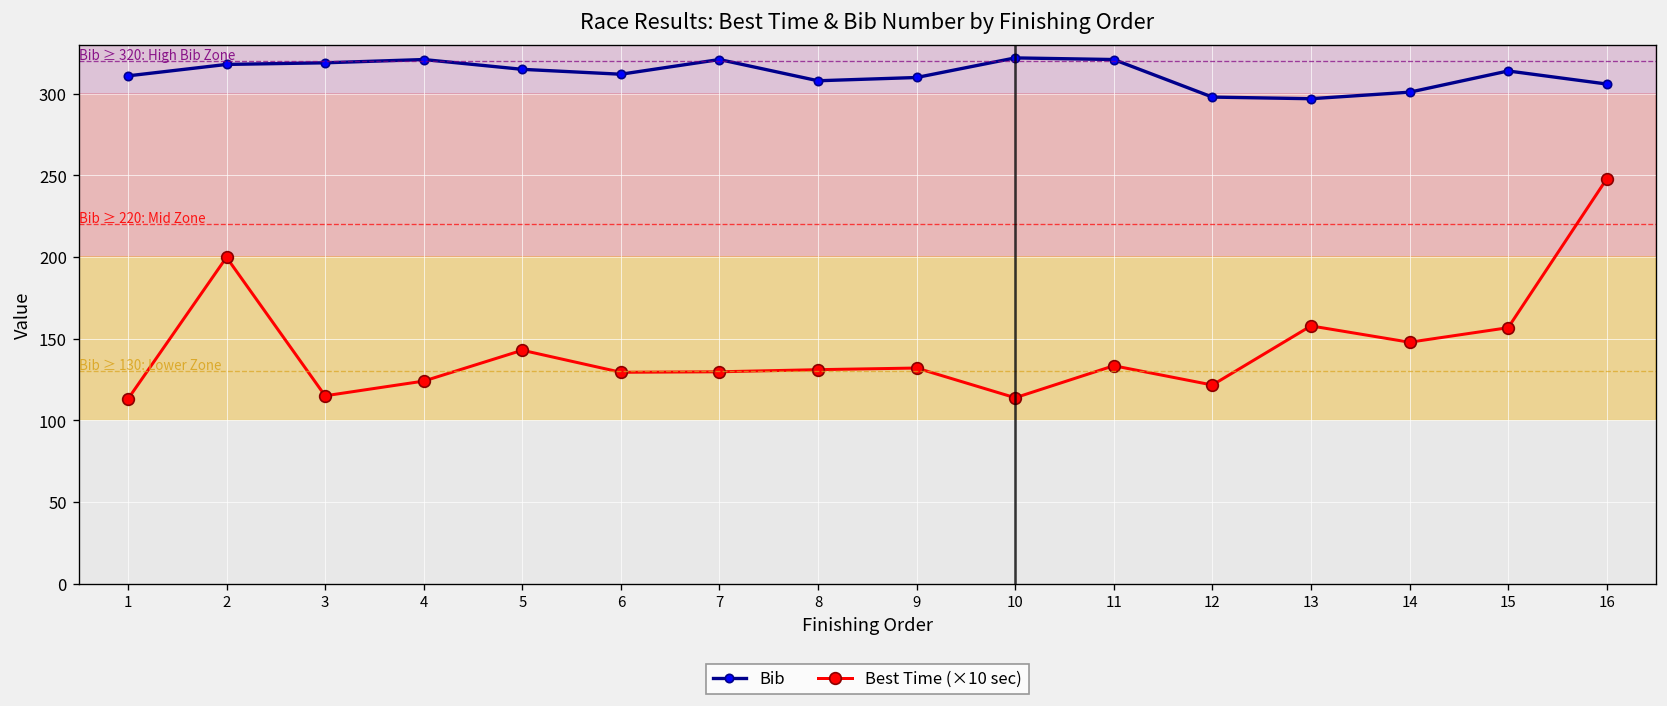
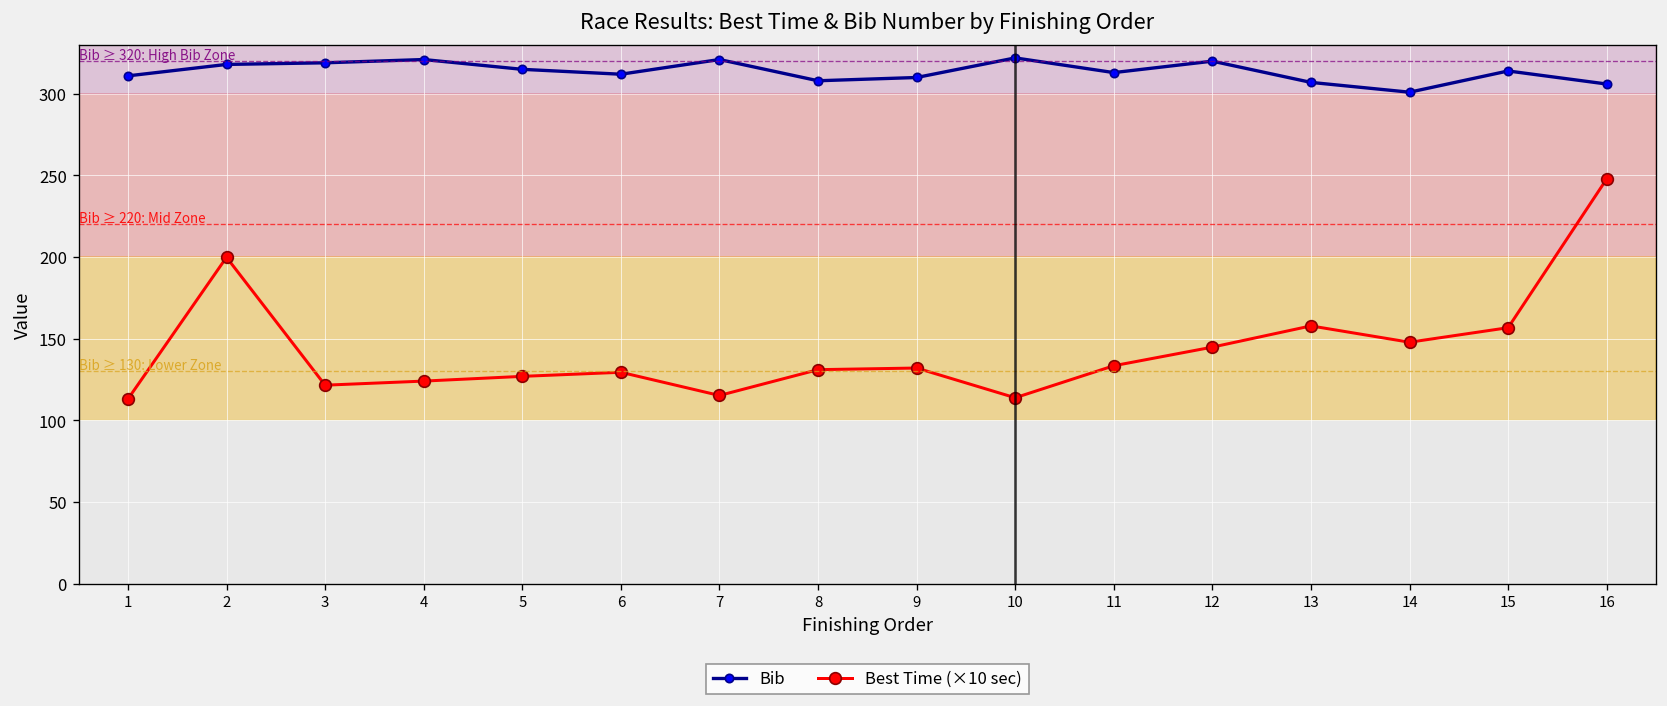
  {
    "Bib": {
      "1": 311,
      "3": 319,
      "4": 321,
      "5": 315,
      "6": 312,
      "7": 321,
      "8": 308,
      "9": 310,
      "10": 322,
-     "11": 321,
-     "12": 298,
-     "13": 297,
+     "11": 313,
+     "12": 320,
+     "13": 307,
      "14": 301,
      "15": 314,
      "16": 306
    },
    "Best Time (×10 sec)": {
      "2": 200,
-     "3": 115,
+     "3": 122,
      "4": 124,
-     "5": 143,
+     "5": 127,
      "6": 130,
-     "7": 130,
+     "7": 115,
      "8": 131,
      "9": 132,
      "10": 114,
      "11": 134,
-     "12": 122,
+     "12": 145,
      "13": 158,
      "14": 148,
      "15": 157,
      "16": 248
    }
  }
